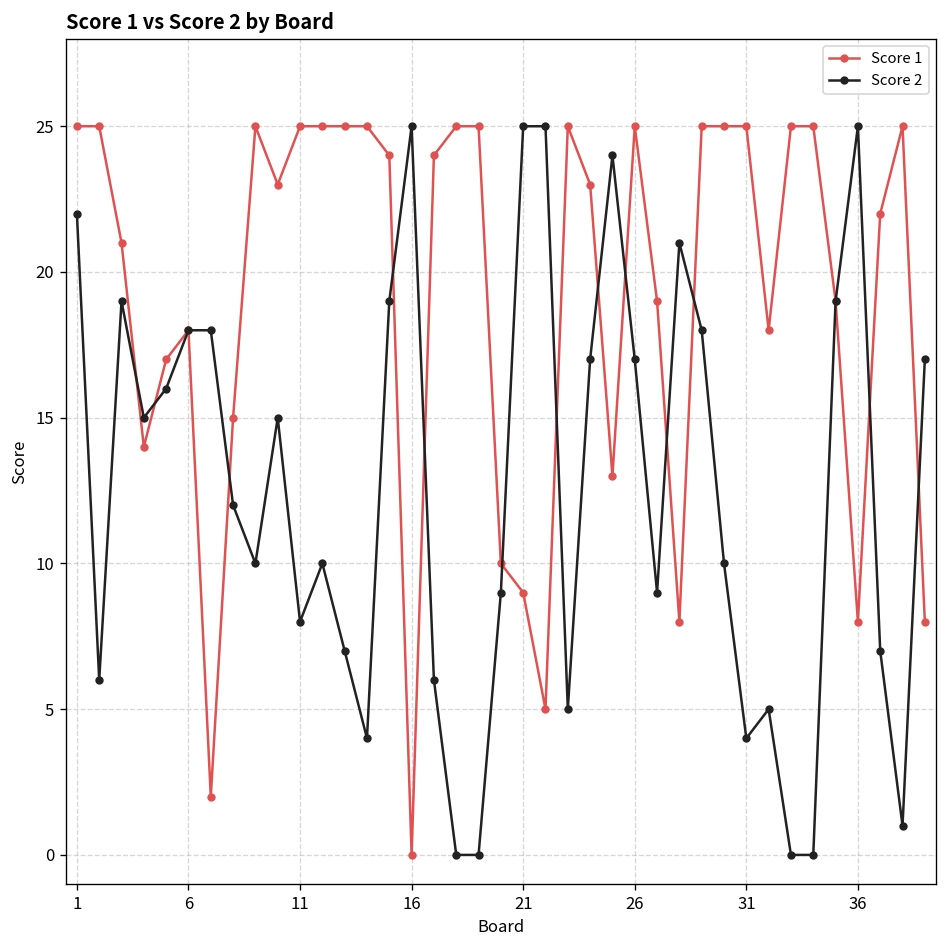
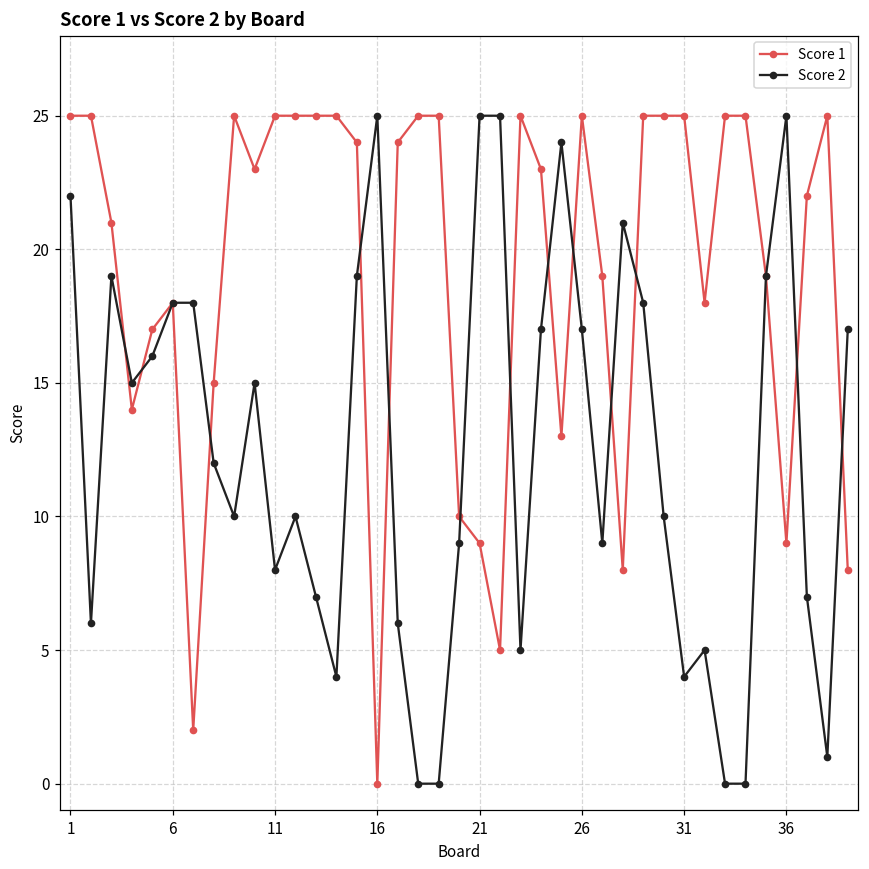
  {
    "Score 1": {
      "1": 25,
      "11": 25,
      "16": 0,
      "21": 9,
      "26": 25,
      "31": 25,
-     "36": 8
+     "36": 9
    },
    "Score 2": {
      "1": 22,
      "11": 8,
      "16": 25,
      "21": 25,
      "26": 17,
      "31": 4,
      "36": 25
    }
  }
